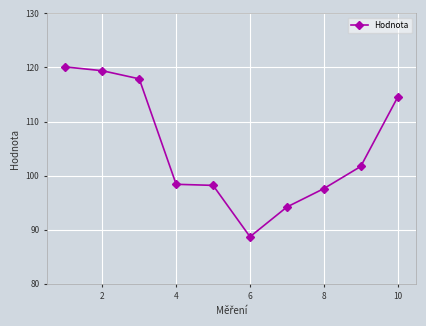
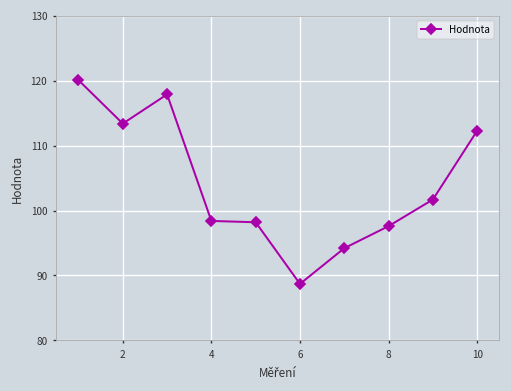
  {
-   "2": 119,
+   "2": 113,
    "4": 98,
    "6": 89,
    "8": 98,
-   "10": 115
+   "10": 112
  }
